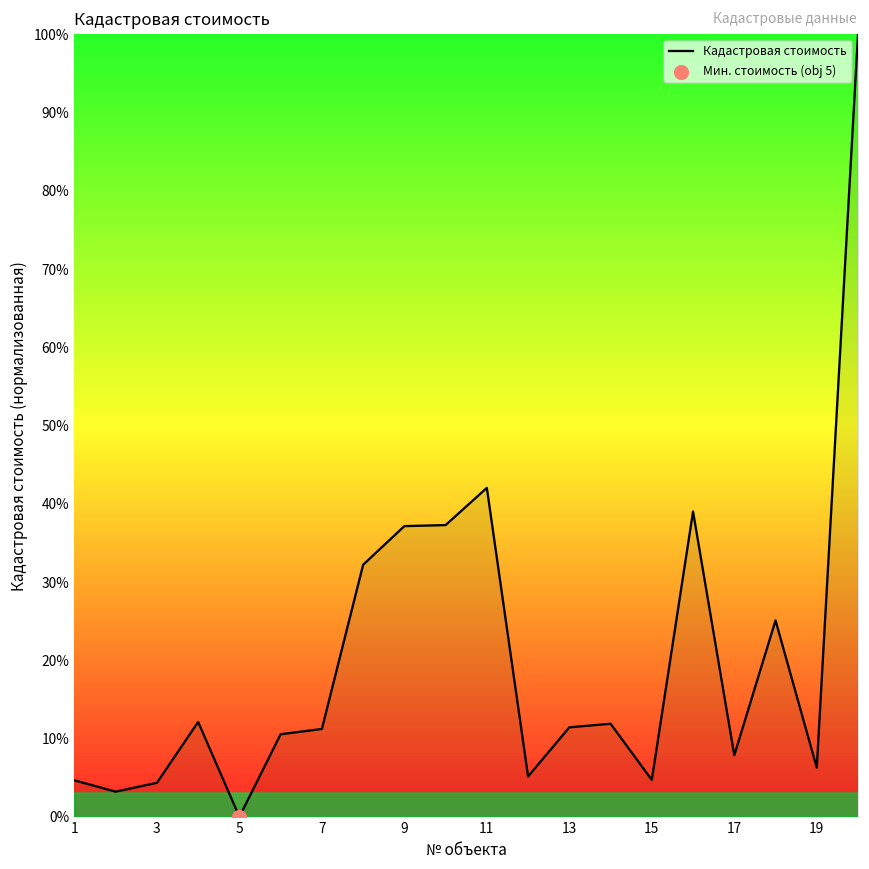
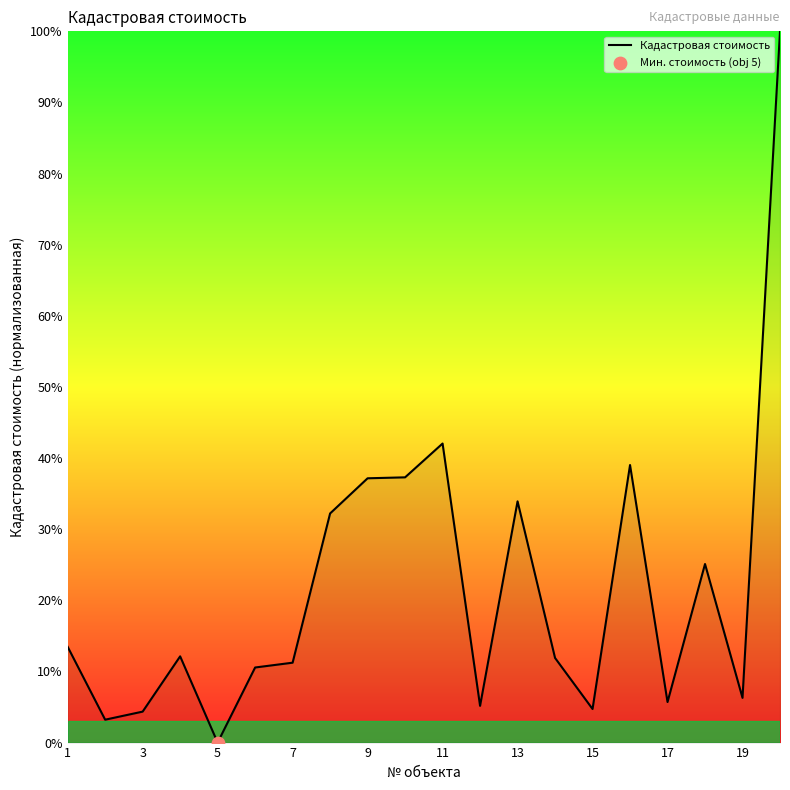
  {
    "Кадастровая стоимость": {
-     "1": "5%",
+     "1": "13%",
      "3": "4%",
      "7": "11%",
      "9": "37%",
      "11": "42%",
-     "13": "11%",
+     "13": "34%",
      "15": "5%",
-     "17": "8%",
+     "17": "6%",
      "19": "6%"
    }
  }
